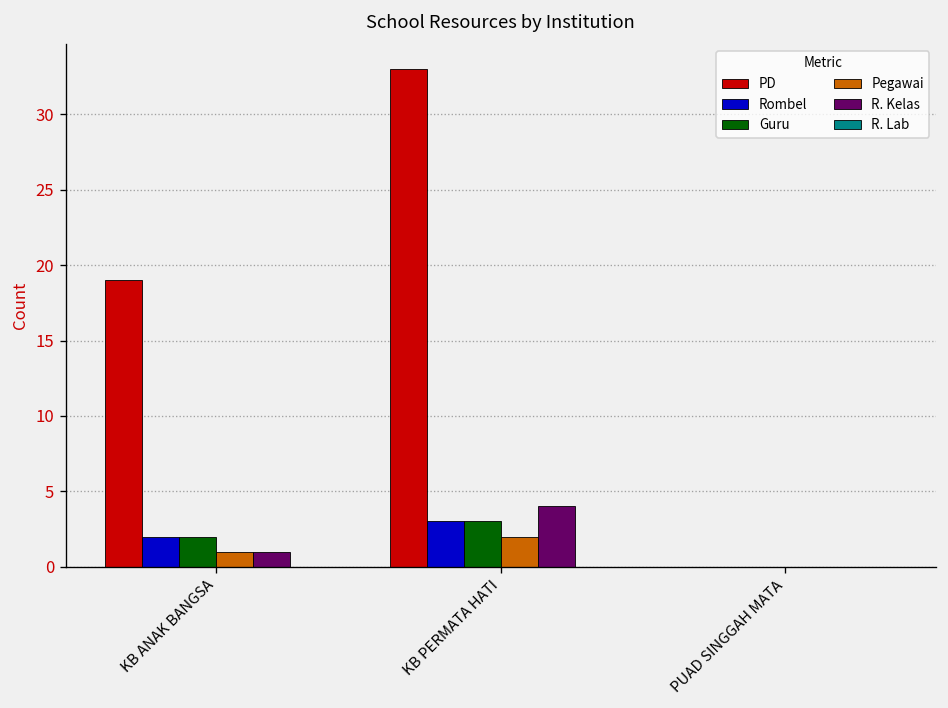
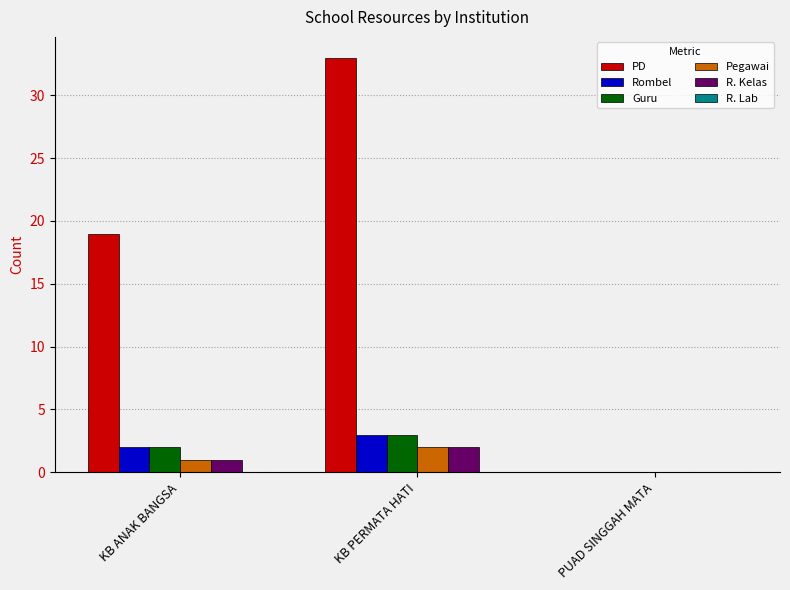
  {
    "PD": {
      "KB ANAK BANGSA": 19,
      "KB PERMATA HATI": 33,
      "PUAD SINGGAH MATA": 0
    },
    "Rombel": {
      "KB ANAK BANGSA": 2,
      "KB PERMATA HATI": 3,
      "PUAD SINGGAH MATA": 0
    },
    "Guru": {
      "KB ANAK BANGSA": 2,
      "KB PERMATA HATI": 3,
      "PUAD SINGGAH MATA": 0
    },
    "Pegawai": {
      "KB ANAK BANGSA": 1,
      "KB PERMATA HATI": 2,
      "PUAD SINGGAH MATA": 0
    },
    "R. Kelas": {
      "KB ANAK BANGSA": 1,
-     "KB PERMATA HATI": 4,
+     "KB PERMATA HATI": 2,
      "PUAD SINGGAH MATA": 0
    },
    "R. Lab": {
      "KB ANAK BANGSA": 0,
      "KB PERMATA HATI": 0,
      "PUAD SINGGAH MATA": 0
    }
  }
